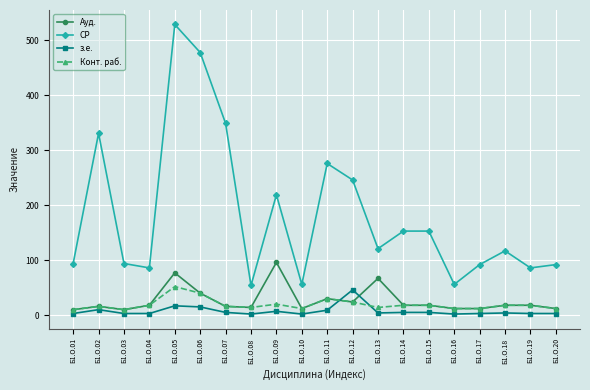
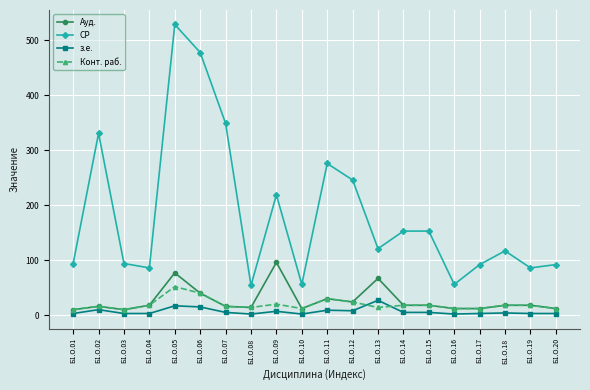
  {
    "СР": {
      "Б1.О.01": 90,
      "Б1.О.02": 330,
      "Б1.О.03": 90,
      "Б1.О.04": 90,
      "Б1.О.05": 530,
      "Б1.О.06": 480,
      "Б1.О.07": 350,
      "Б1.О.08": 50,
      "Б1.О.09": 220,
      "Б1.О.10": 60,
      "Б1.О.11": 280,
      "Б1.О.12": 250,
      "Б1.О.13": 120,
      "Б1.О.14": 150,
      "Б1.О.15": 150,
      "Б1.О.16": 60,
      "Б1.О.17": 90,
      "Б1.О.18": 120,
      "Б1.О.19": 90,
      "Б1.О.20": 90
    },
    "з.е.": {
      "Б1.О.01": 0,
      "Б1.О.02": 10,
      "Б1.О.03": 0,
      "Б1.О.04": 0,
      "Б1.О.05": 20,
      "Б1.О.06": 20,
      "Б1.О.07": 10,
      "Б1.О.08": 0,
      "Б1.О.09": 10,
      "Б1.О.10": 0,
      "Б1.О.11": 10,
-     "Б1.О.12": 50,
-     "Б1.О.13": 0,
+     "Б1.О.12": 10,
+     "Б1.О.13": 30,
      "Б1.О.14": 10,
      "Б1.О.15": 10,
      "Б1.О.16": 0,
      "Б1.О.17": 0,
      "Б1.О.18": 0,
      "Б1.О.19": 0,
      "Б1.О.20": 0
    }
  }
